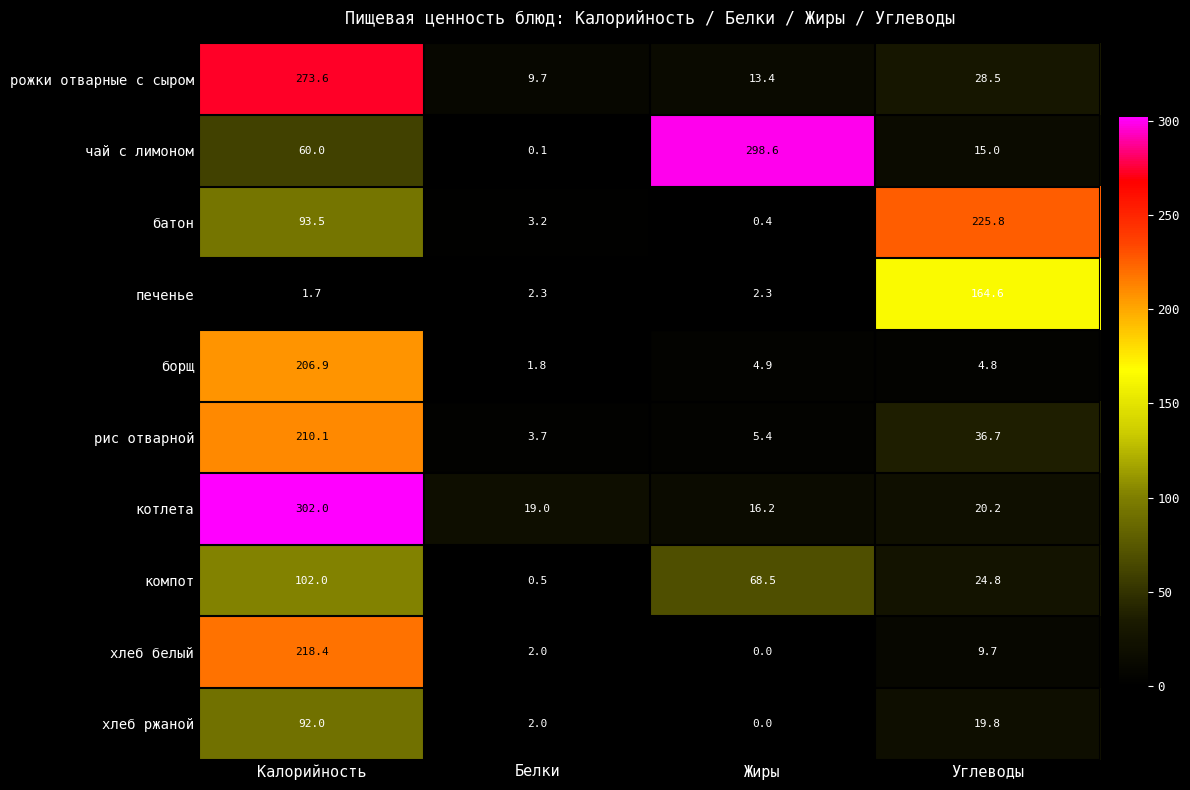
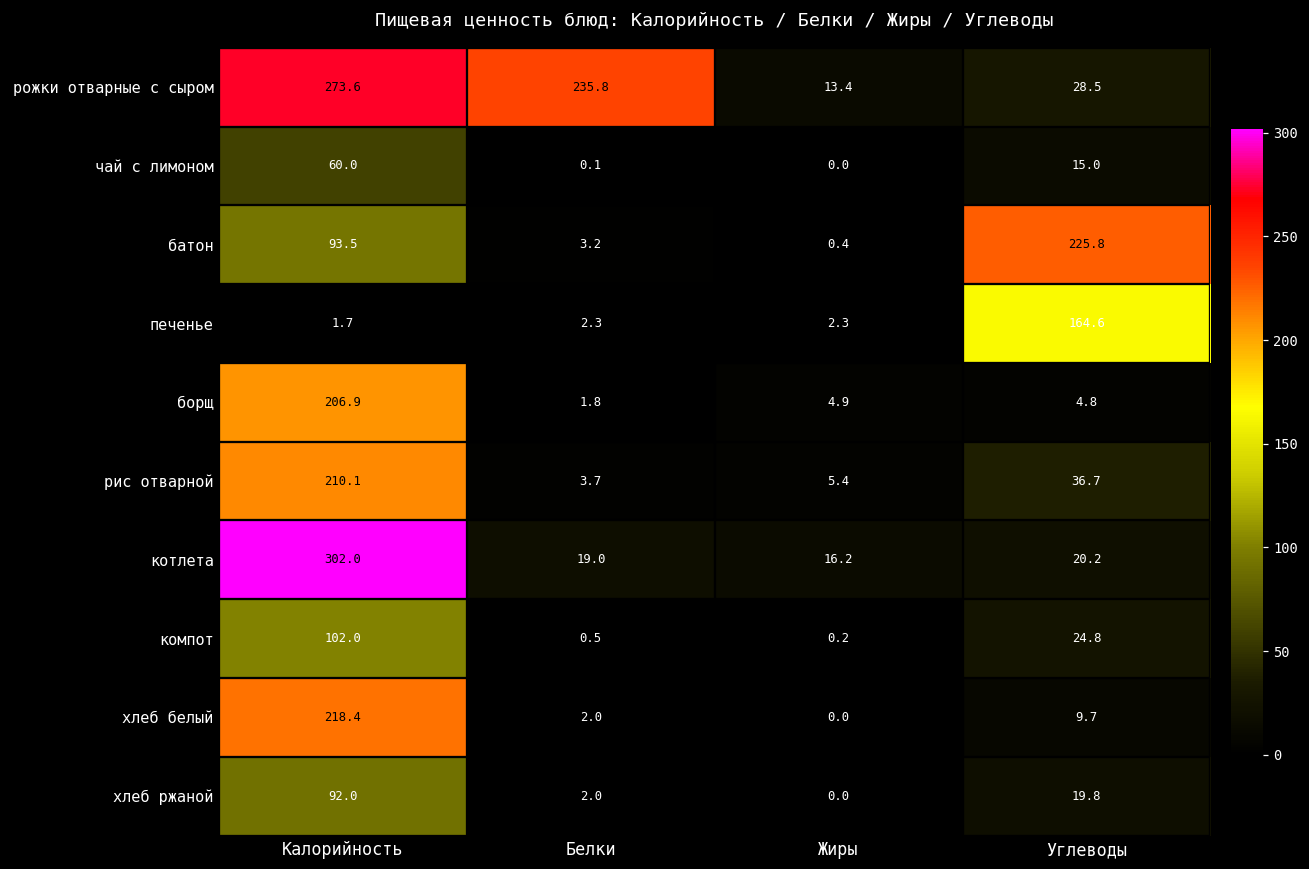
  {
    "рожки отварные с сыром": {
      "Калорийность": 273.6,
-     "Белки": 9.7,
+     "Белки": 235.8,
      "Жиры": 13.4,
      "Углеводы": 28.5
    },
    "чай с лимоном": {
      "Калорийность": 60.0,
      "Белки": 0.1,
-     "Жиры": 298.6,
+     "Жиры": 0.0,
      "Углеводы": 15.0
    },
    "батон": {
      "Калорийность": 93.5,
      "Белки": 3.2,
      "Жиры": 0.4,
      "Углеводы": 225.8
    },
    "печенье": {
      "Калорийность": 1.7,
      "Белки": 2.3,
      "Жиры": 2.3,
      "Углеводы": 164.6
    },
    "борщ": {
      "Калорийность": 206.9,
      "Белки": 1.8,
      "Жиры": 4.9,
      "Углеводы": 4.8
    },
    "рис отварной": {
      "Калорийность": 210.1,
      "Белки": 3.7,
      "Жиры": 5.4,
      "Углеводы": 36.7
    },
    "котлета": {
      "Калорийность": 302.0,
      "Белки": 19.0,
      "Жиры": 16.2,
      "Углеводы": 20.2
    },
    "компот": {
      "Калорийность": 102.0,
      "Белки": 0.5,
-     "Жиры": 68.5,
+     "Жиры": 0.2,
      "Углеводы": 24.8
    },
    "хлеб белый": {
      "Калорийность": 218.4,
      "Белки": 2.0,
      "Жиры": 0.0,
      "Углеводы": 9.7
    },
    "хлеб ржаной": {
      "Калорийность": 92.0,
      "Белки": 2.0,
      "Жиры": 0.0,
      "Углеводы": 19.8
    }
  }
